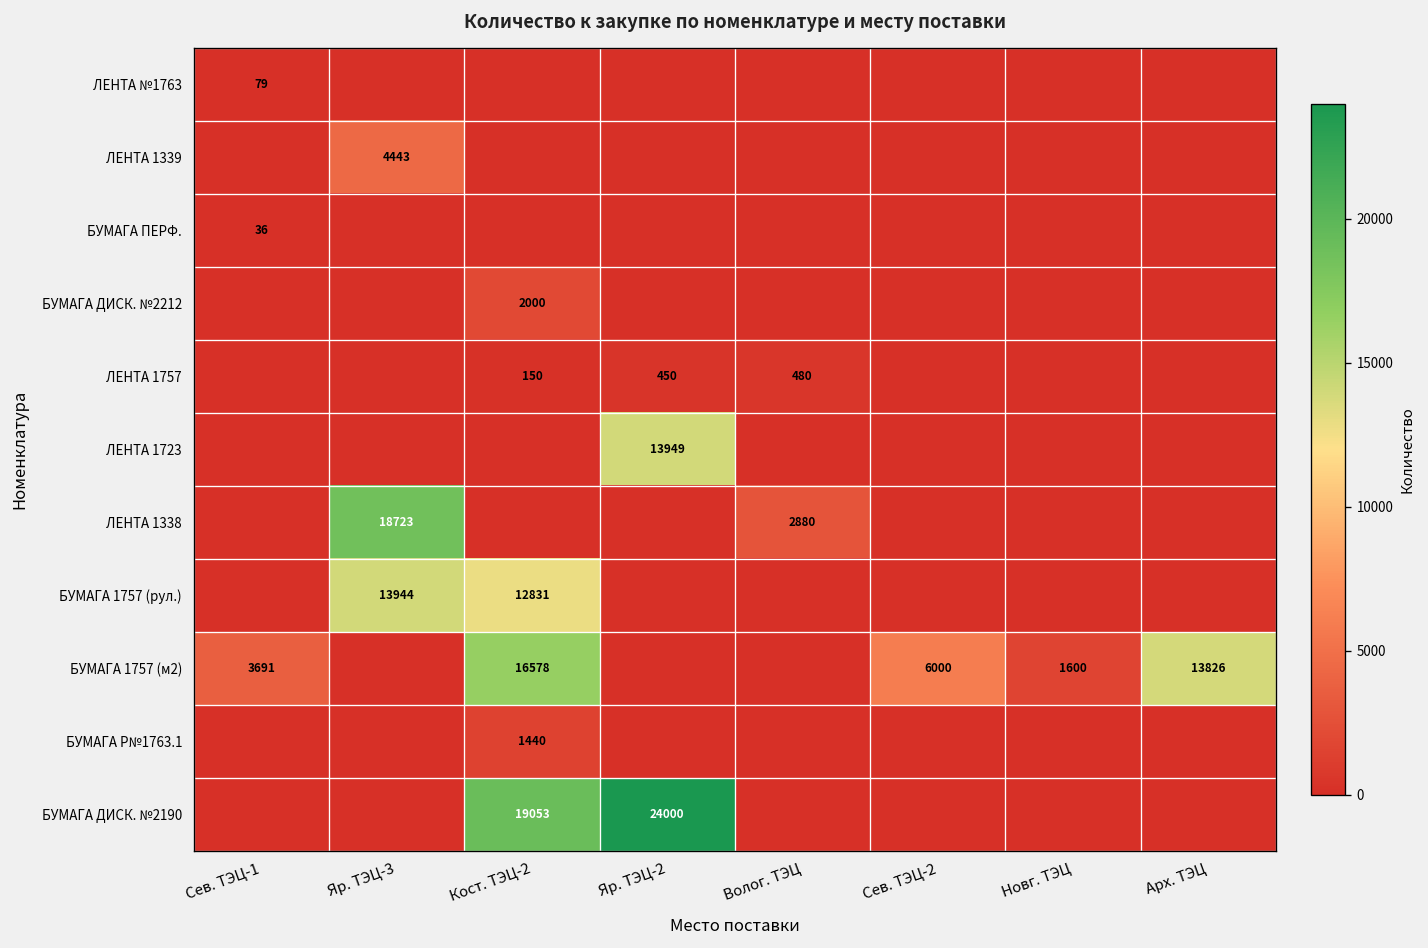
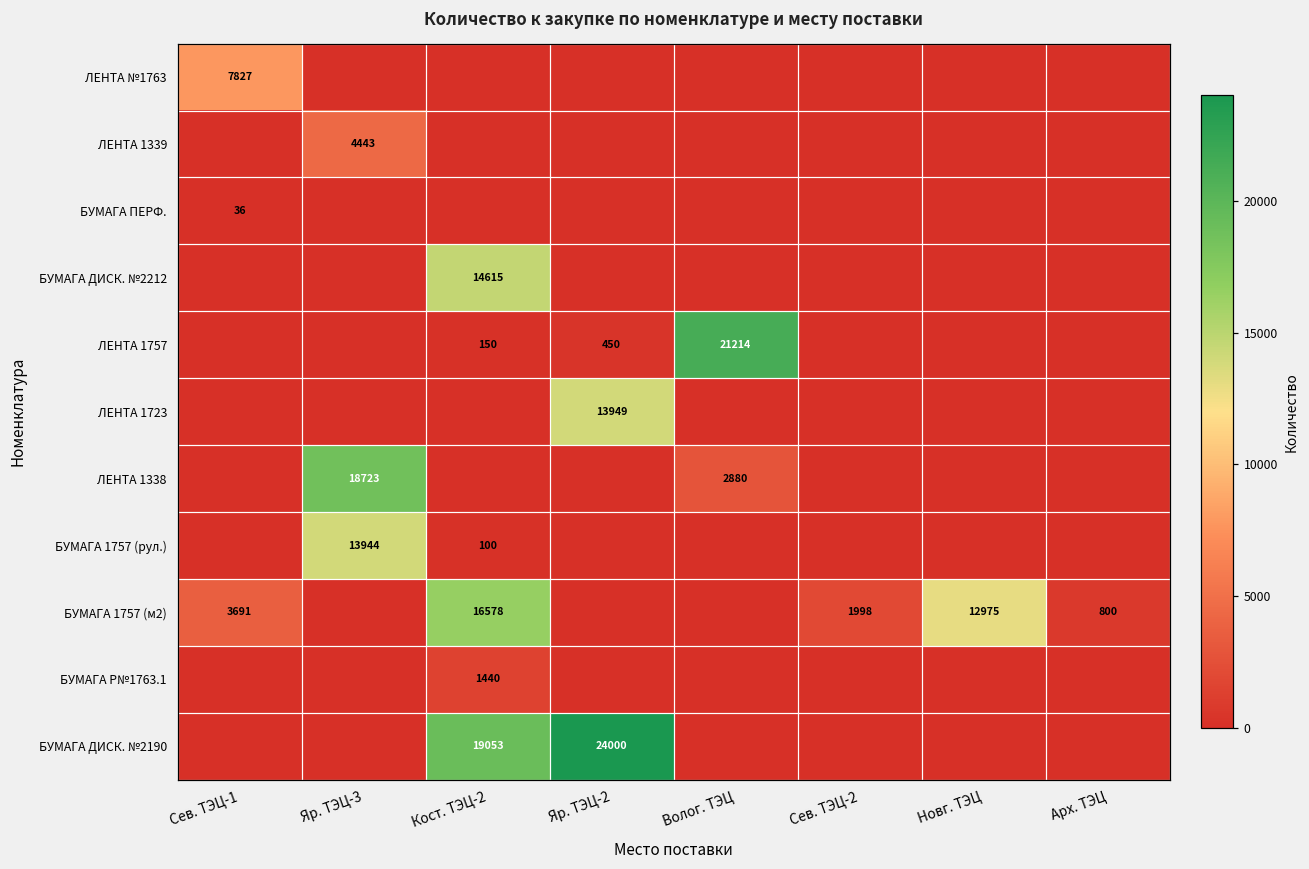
  {
    "ЛЕНТА №1763": {
-     "Сев. ТЭЦ-1": 79
+     "Сев. ТЭЦ-1": 7827
    },
    "ЛЕНТА 1339": {
      "Яр. ТЭЦ-3": 4443
    },
    "БУМАГА ПЕРФ.": {
      "Сев. ТЭЦ-1": 36
    },
    "БУМАГА ДИСК. №2212": {
-     "Кост. ТЭЦ-2": 2000
+     "Кост. ТЭЦ-2": 14615
    },
    "ЛЕНТА 1757": {
      "Кост. ТЭЦ-2": 150,
      "Яр. ТЭЦ-2": 450,
-     "Волог. ТЭЦ": 480
+     "Волог. ТЭЦ": 21214
    },
    "ЛЕНТА 1723": {
      "Яр. ТЭЦ-2": 13949
    },
    "ЛЕНТА 1338": {
      "Яр. ТЭЦ-3": 18723,
      "Волог. ТЭЦ": 2880
    },
    "БУМАГА 1757 (рул.)": {
      "Яр. ТЭЦ-3": 13944,
-     "Кост. ТЭЦ-2": 12831
+     "Кост. ТЭЦ-2": 100
    },
    "БУМАГА 1757 (м2)": {
      "Сев. ТЭЦ-1": 3691,
      "Кост. ТЭЦ-2": 16578,
-     "Сев. ТЭЦ-2": 6000,
-     "Новг. ТЭЦ": 1600,
-     "Арх. ТЭЦ": 13826
+     "Сев. ТЭЦ-2": 1998,
+     "Новг. ТЭЦ": 12975,
+     "Арх. ТЭЦ": 800
    },
    "БУМАГА Р№1763.1": {
      "Кост. ТЭЦ-2": 1440
    },
    "БУМАГА ДИСК. №2190": {
      "Кост. ТЭЦ-2": 19053,
      "Яр. ТЭЦ-2": 24000
    }
  }
